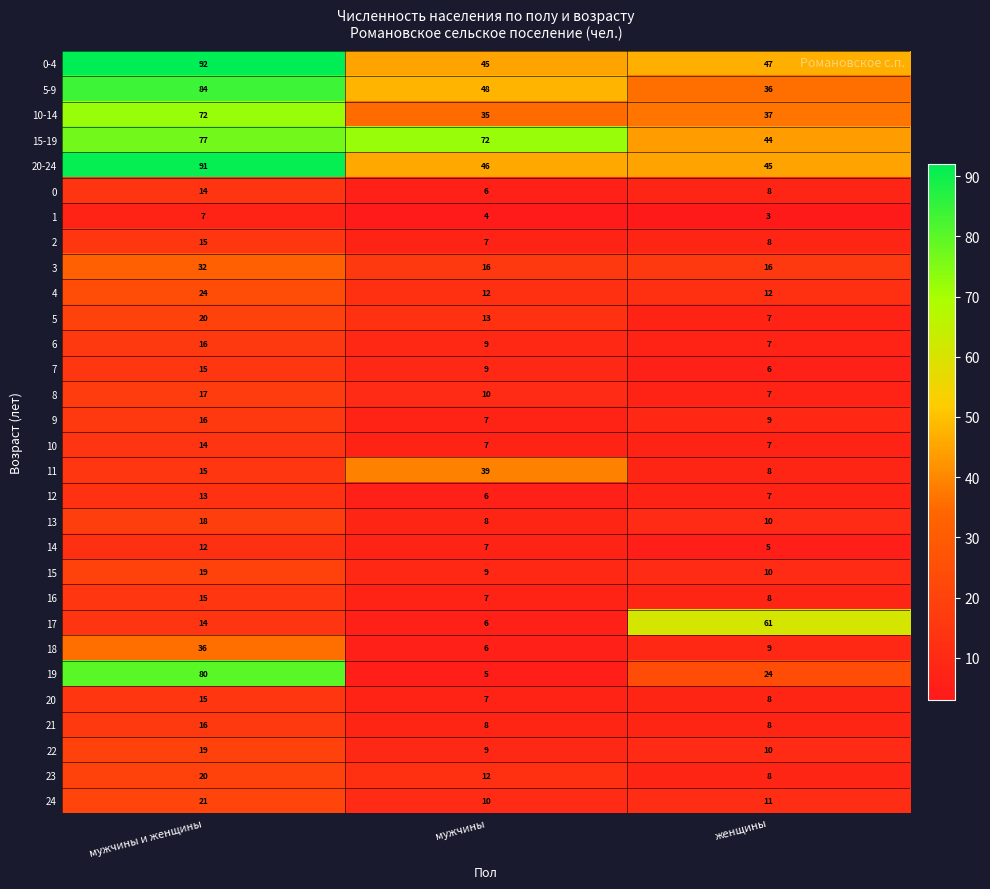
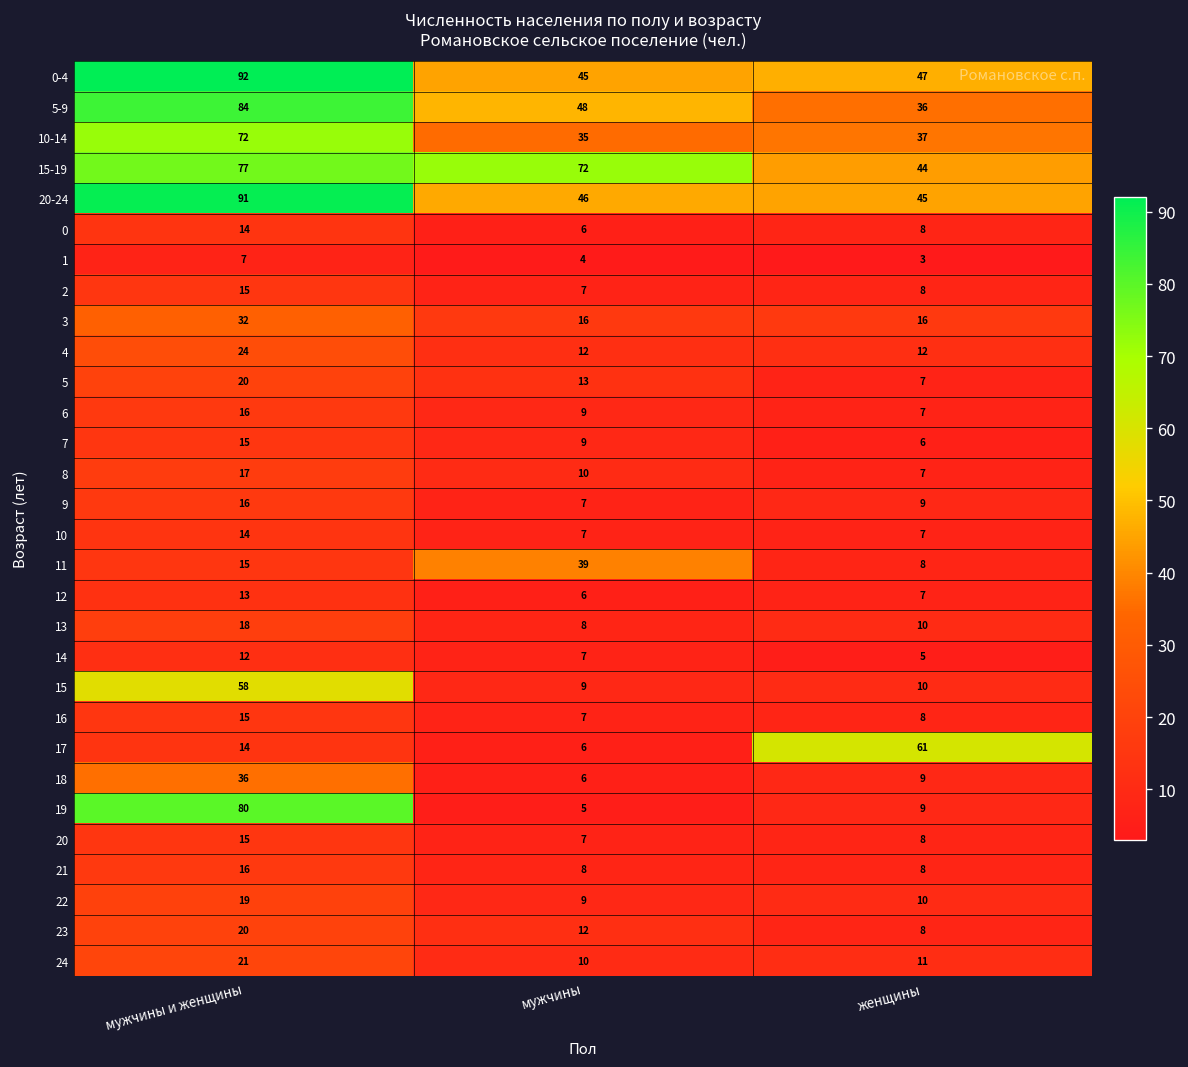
  {
    "0-4": {
      "мужчины и женщины": 92,
      "мужчины": 45
    },
    "5-9": {
      "мужчины и женщины": 84,
      "мужчины": 48,
      "женщины": 36
    },
    "10-14": {
      "мужчины и женщины": 72,
      "мужчины": 35,
      "женщины": 37
    },
    "15-19": {
      "мужчины и женщины": 77,
      "мужчины": 72,
      "женщины": 44
    },
    "20-24": {
      "мужчины и женщины": 91,
      "мужчины": 46,
      "женщины": 45
    },
    "0": {
      "мужчины и женщины": 14,
      "мужчины": 6,
      "женщины": 8
    },
    "1": {
      "мужчины и женщины": 7,
      "мужчины": 4,
      "женщины": 3
    },
    "2": {
      "мужчины и женщины": 15,
      "мужчины": 7,
      "женщины": 8
    },
    "3": {
      "мужчины и женщины": 32,
      "мужчины": 16,
      "женщины": 16
    },
    "4": {
      "мужчины и женщины": 24,
      "мужчины": 12,
      "женщины": 12
    },
    "5": {
      "мужчины и женщины": 20,
      "мужчины": 13,
      "женщины": 7
    },
    "6": {
      "мужчины и женщины": 16,
      "мужчины": 9,
      "женщины": 7
    },
    "7": {
      "мужчины и женщины": 15,
      "мужчины": 9,
      "женщины": 6
    },
    "8": {
      "мужчины и женщины": 17,
      "мужчины": 10,
      "женщины": 7
    },
    "9": {
      "мужчины и женщины": 16,
      "мужчины": 7,
      "женщины": 9
    },
    "10": {
      "мужчины и женщины": 14,
      "мужчины": 7,
      "женщины": 7
    },
    "11": {
      "мужчины и женщины": 15,
      "мужчины": 39,
      "женщины": 8
    },
    "12": {
      "мужчины и женщины": 13,
      "мужчины": 6,
      "женщины": 7
    },
    "13": {
      "мужчины и женщины": 18,
      "мужчины": 8,
      "женщины": 10
    },
    "14": {
      "мужчины и женщины": 12,
      "мужчины": 7,
      "женщины": 5
    },
    "15": {
-     "мужчины и женщины": 19,
+     "мужчины и женщины": 58,
      "мужчины": 9,
      "женщины": 10
    },
    "16": {
      "мужчины и женщины": 15,
      "мужчины": 7,
      "женщины": 8
    },
    "17": {
      "мужчины и женщины": 14,
      "мужчины": 6,
      "женщины": 61
    },
    "18": {
      "мужчины и женщины": 36,
      "мужчины": 6,
      "женщины": 9
    },
    "19": {
      "мужчины и женщины": 80,
      "мужчины": 5,
-     "женщины": 24
+     "женщины": 9
    },
    "20": {
      "мужчины и женщины": 15,
      "мужчины": 7,
      "женщины": 8
    },
    "21": {
      "мужчины и женщины": 16,
      "мужчины": 8,
      "женщины": 8
    },
    "22": {
      "мужчины и женщины": 19,
      "мужчины": 9,
      "женщины": 10
    },
    "23": {
      "мужчины и женщины": 20,
      "мужчины": 12,
      "женщины": 8
    },
    "24": {
      "мужчины и женщины": 21,
      "мужчины": 10,
      "женщины": 11
    }
  }
